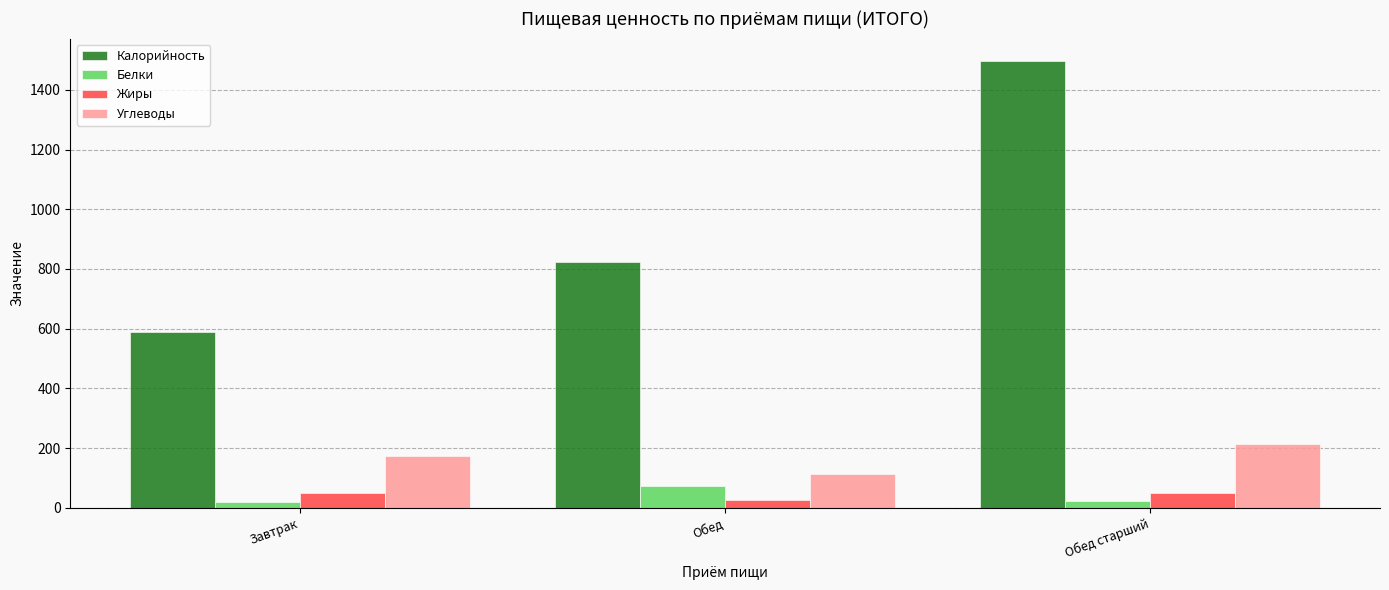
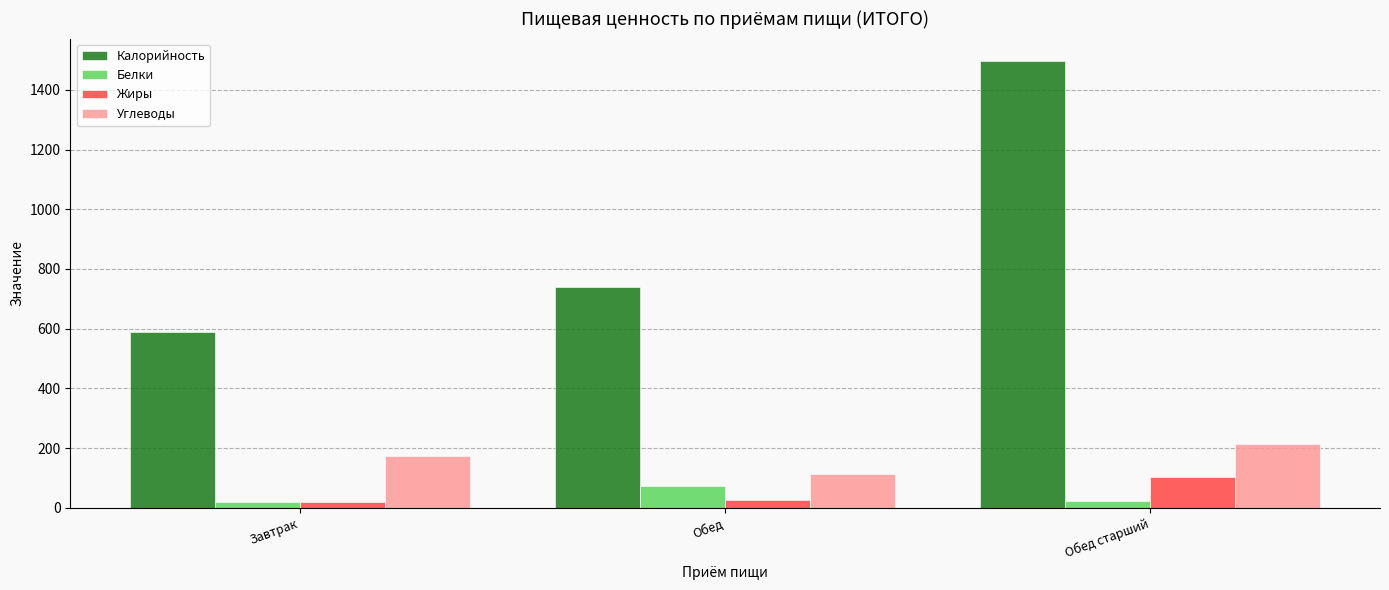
  {
    "Калорийность": {
      "Завтрак": 590,
-     "Обед": 820,
+     "Обед": 740,
      "Обед старший": 1500
    },
    "Белки": {
      "Завтрак": 20,
      "Обед": 70,
      "Обед старший": 20
    },
    "Жиры": {
-     "Завтрак": 50,
+     "Завтрак": 20,
      "Обед": 30,
-     "Обед старший": 50
+     "Обед старший": 100
    },
    "Углеводы": {
      "Завтрак": 170,
      "Обед": 110,
      "Обед старший": 210
    }
  }
